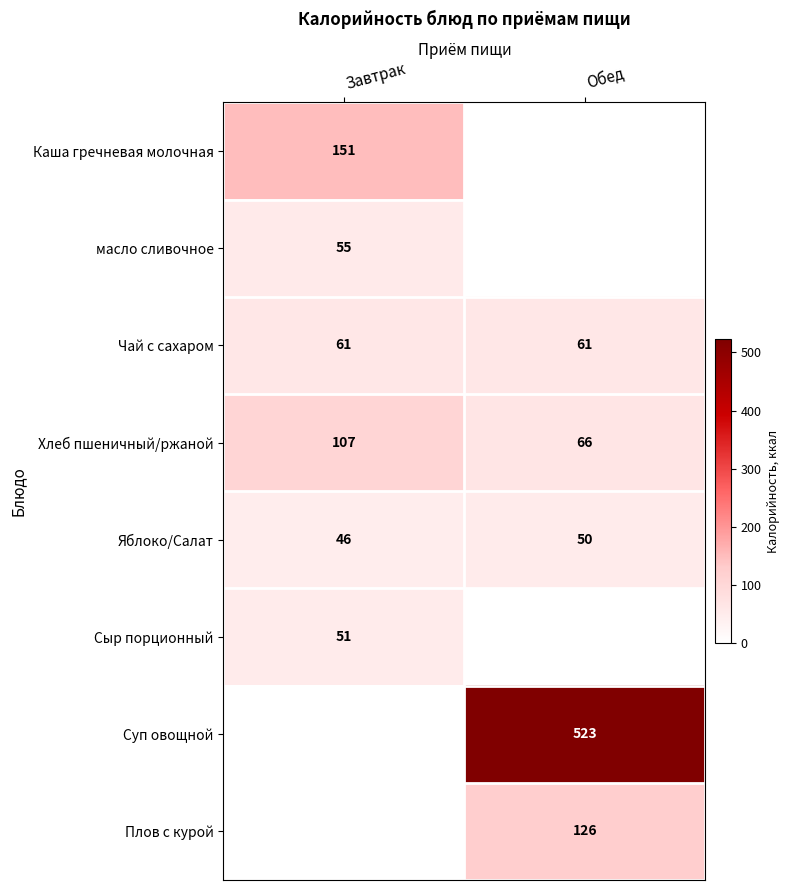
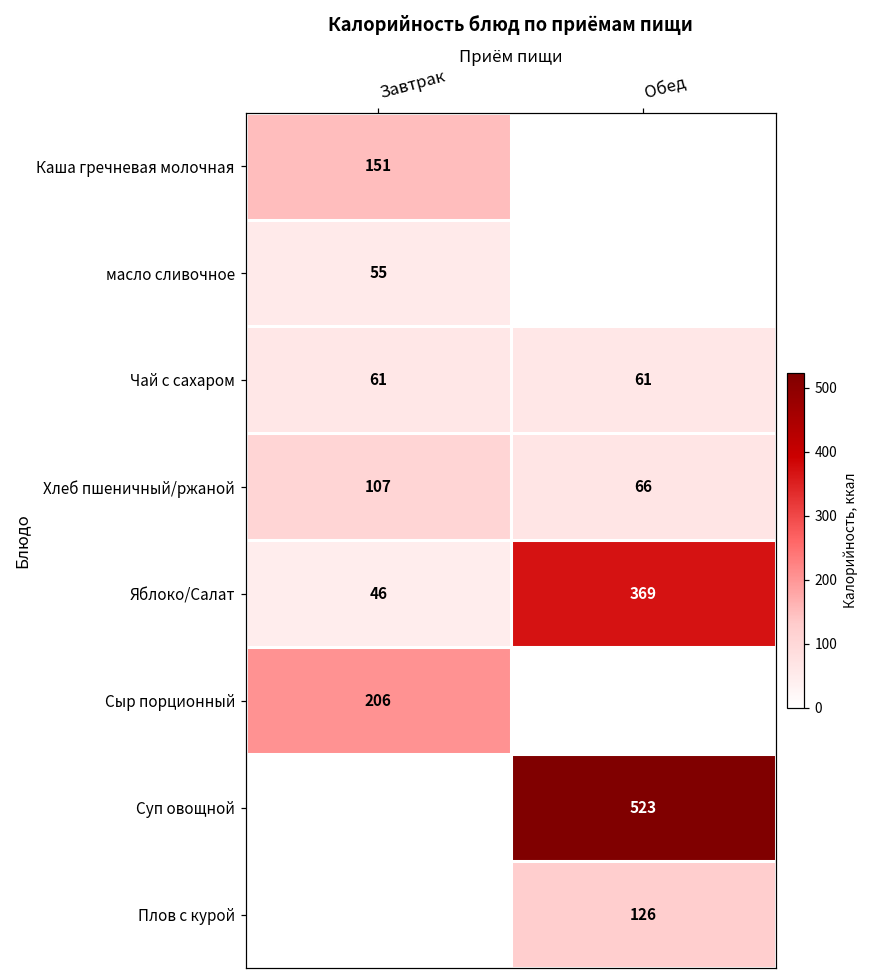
  {
    "Каша гречневая молочная": {
      "Завтрак": 151
    },
    "масло сливочное": {
      "Завтрак": 55
    },
    "Чай с сахаром": {
      "Завтрак": 61,
      "Обед": 61
    },
    "Хлеб пшеничный/ржаной": {
      "Завтрак": 107,
      "Обед": 66
    },
    "Яблоко/Салат": {
      "Завтрак": 46,
-     "Обед": 50
+     "Обед": 369
    },
    "Сыр порционный": {
-     "Завтрак": 51
+     "Завтрак": 206
    },
    "Суп овощной": {
      "Обед": 523
    },
    "Плов с курой": {
      "Обед": 126
    }
  }
